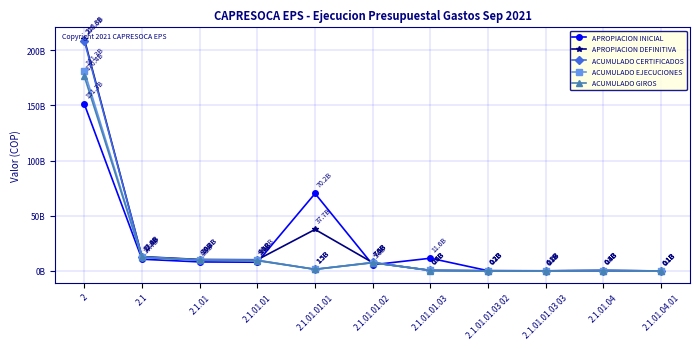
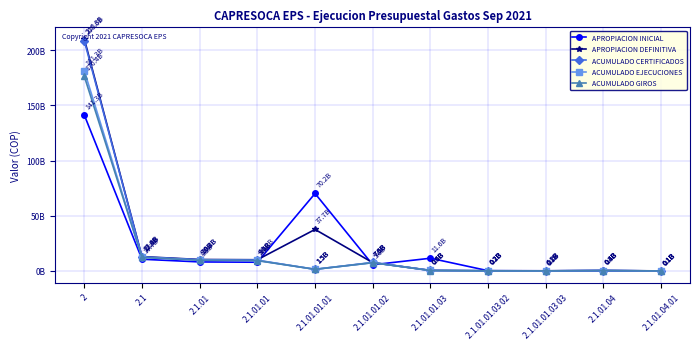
  {
    "APROPIACION INICIAL": {
-     "2": "151.3B",
+     "2": "141.3B",
      "2.1.01.01.01": "70.2B"
    },
    "APROPIACION DEFINITIVA": {
      "2.1.01.01.01": "37.7B"
    }
  }
